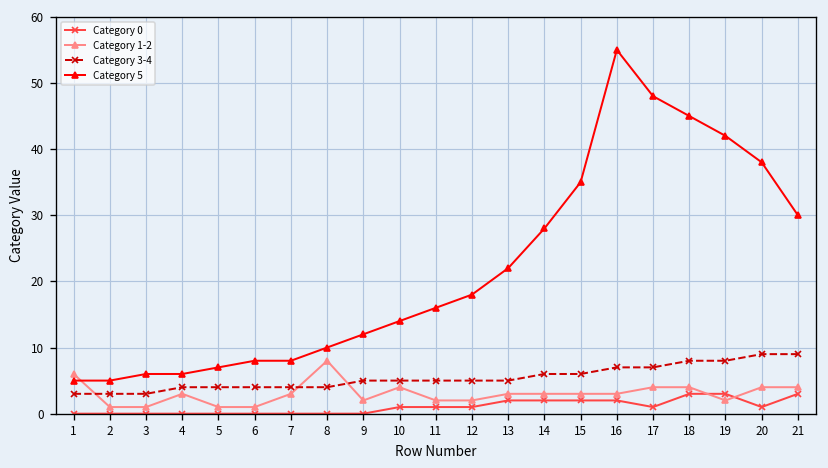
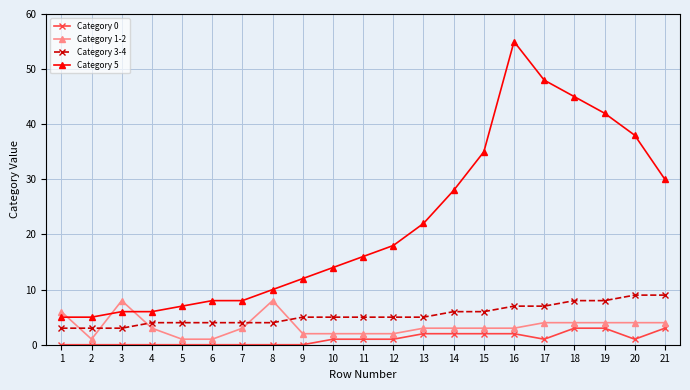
  {
    "Category 0": {
      "1": 0,
      "2": 0,
      "3": 0,
      "4": 0,
      "5": 0,
      "6": 0,
      "7": 0,
      "8": 0,
      "9": 0,
      "10": 1,
      "11": 1,
      "12": 1,
      "13": 2,
      "14": 2,
      "15": 2,
      "16": 2,
      "17": 1,
      "18": 3,
      "19": 3,
      "20": 1,
      "21": 3
    },
    "Category 1-2": {
      "1": 6,
      "2": 1,
-     "3": 1,
+     "3": 8,
      "4": 3,
      "5": 1,
      "6": 1,
      "7": 3,
      "8": 8,
      "9": 2,
-     "10": 4,
+     "10": 2,
      "11": 2,
      "12": 2,
      "13": 3,
      "14": 3,
      "15": 3,
      "16": 3,
      "17": 4,
      "18": 4,
-     "19": 2,
+     "19": 4,
      "20": 4,
      "21": 4
    }
  }
